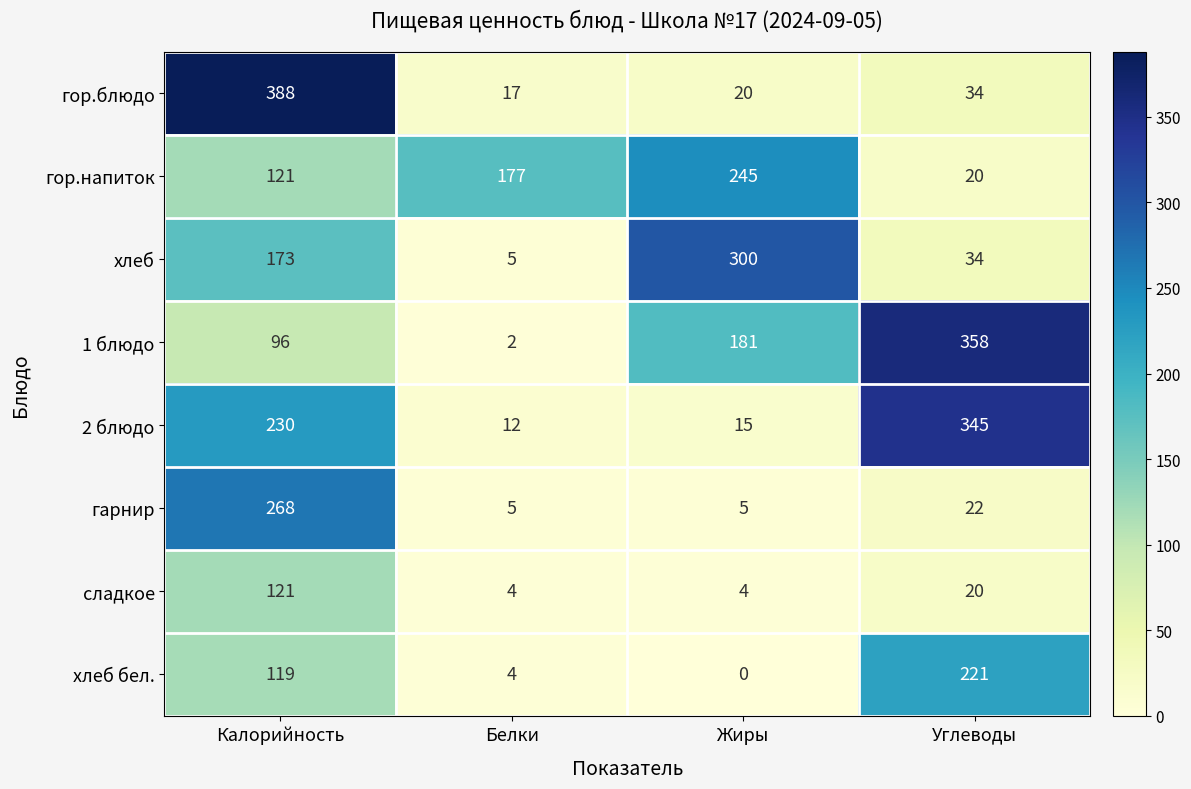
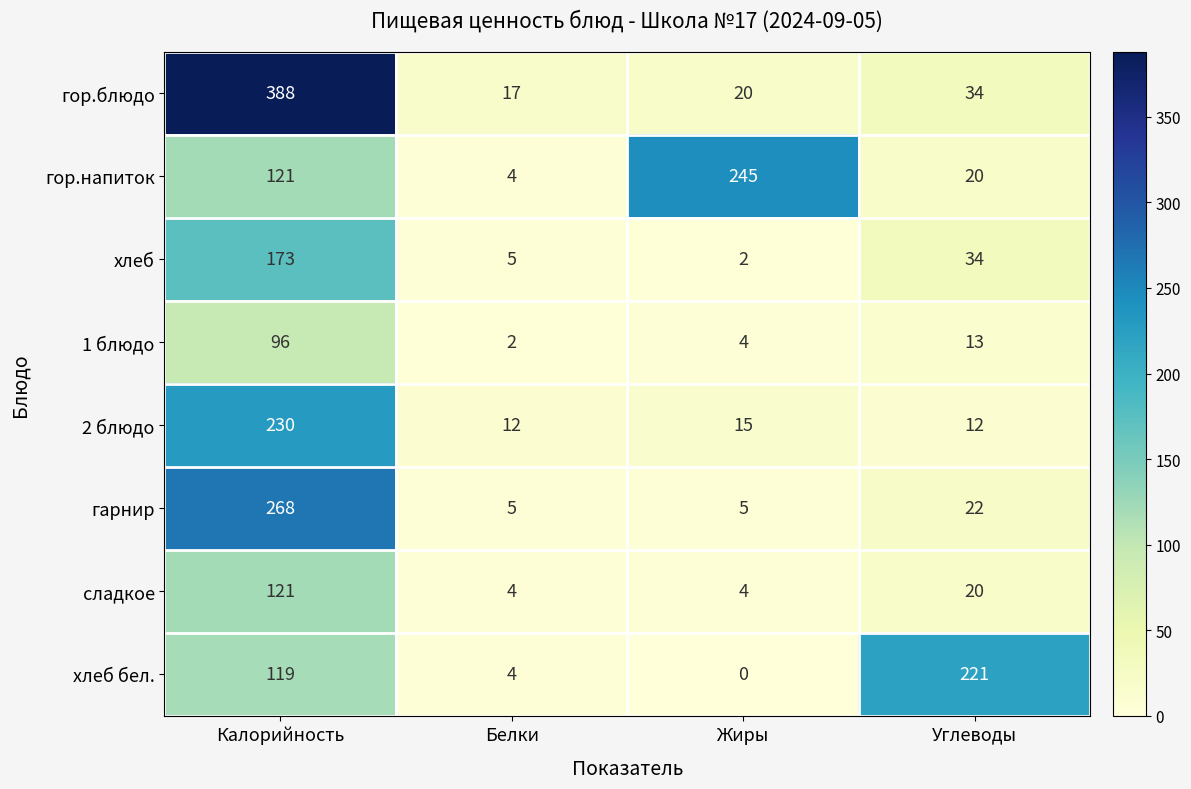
  {
    "гор.блюдо": {
      "Калорийность": 388,
      "Белки": 17,
      "Жиры": 20,
      "Углеводы": 34
    },
    "гор.напиток": {
      "Калорийность": 121,
-     "Белки": 177,
+     "Белки": 4,
      "Жиры": 245,
      "Углеводы": 20
    },
    "хлеб": {
      "Калорийность": 173,
      "Белки": 5,
-     "Жиры": 300,
+     "Жиры": 2,
      "Углеводы": 34
    },
    "1 блюдо": {
      "Калорийность": 96,
      "Белки": 2,
-     "Жиры": 181,
-     "Углеводы": 358
+     "Жиры": 4,
+     "Углеводы": 13
    },
    "2 блюдо": {
      "Калорийность": 230,
      "Белки": 12,
      "Жиры": 15,
-     "Углеводы": 345
+     "Углеводы": 12
    },
    "гарнир": {
      "Калорийность": 268,
      "Белки": 5,
      "Жиры": 5,
      "Углеводы": 22
    },
    "сладкое": {
      "Калорийность": 121,
      "Белки": 4,
      "Жиры": 4,
      "Углеводы": 20
    },
    "хлеб бел.": {
      "Калорийность": 119,
      "Белки": 4,
      "Жиры": 0,
      "Углеводы": 221
    }
  }
